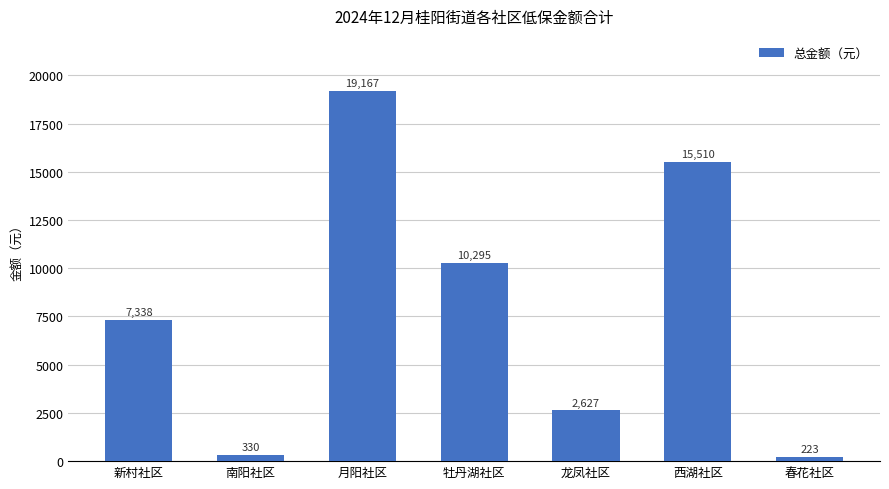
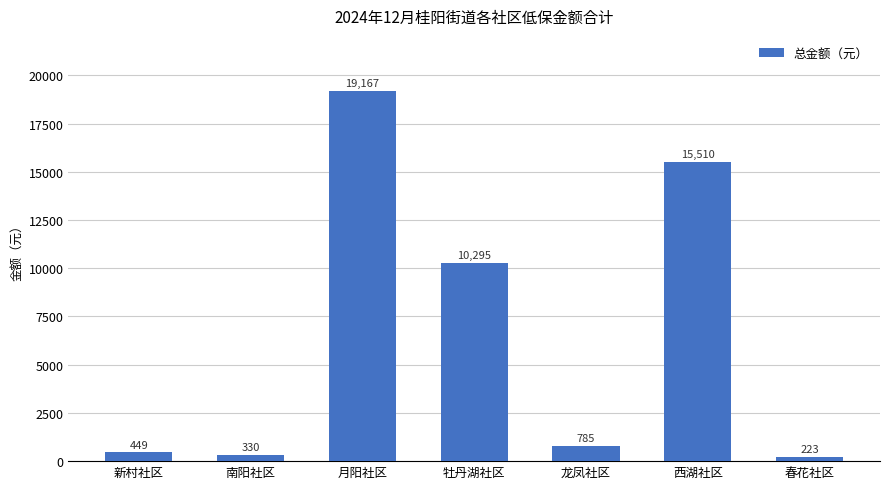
  {
-   "新村社区": "7,338",
+   "新村社区": "449",
    "南阳社区": "330",
    "月阳社区": "19,167",
    "牡丹湖社区": "10,295",
-   "龙凤社区": "2,627",
+   "龙凤社区": "785",
    "西湖社区": "15,510",
    "春花社区": "223"
  }
